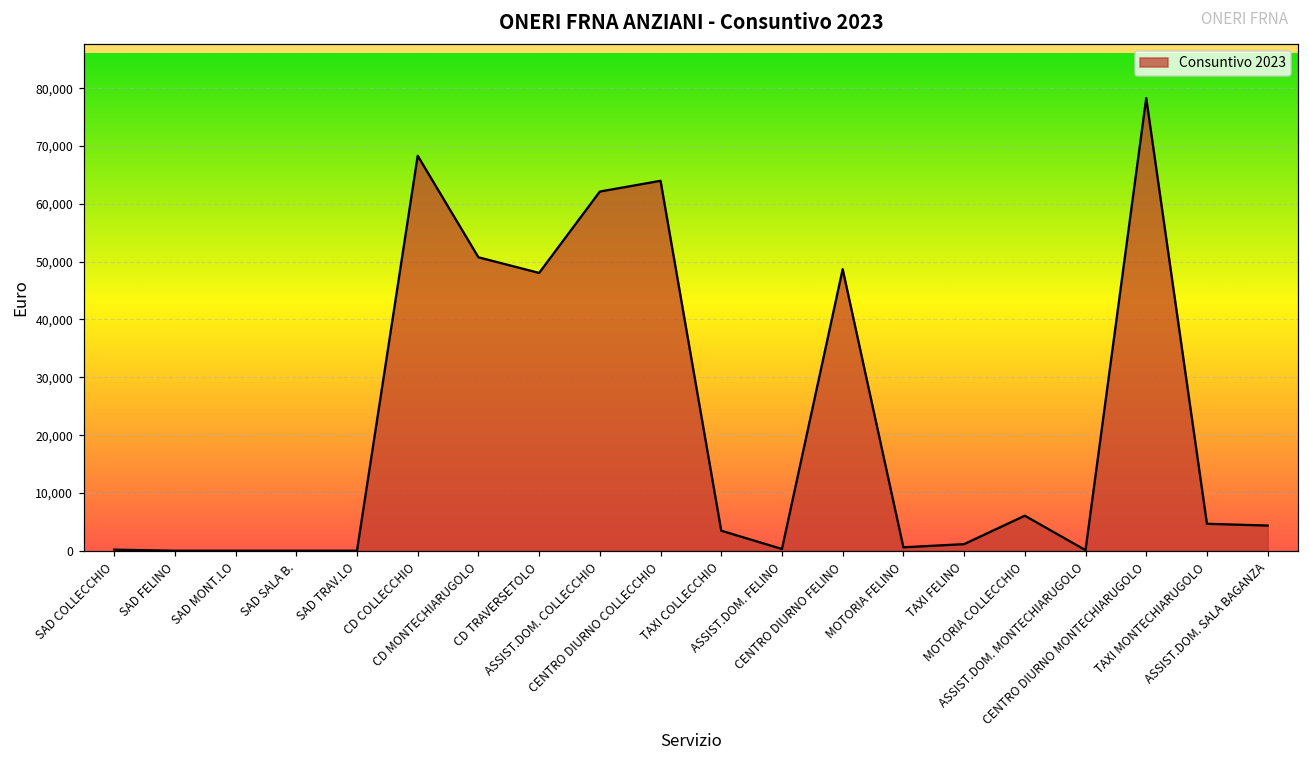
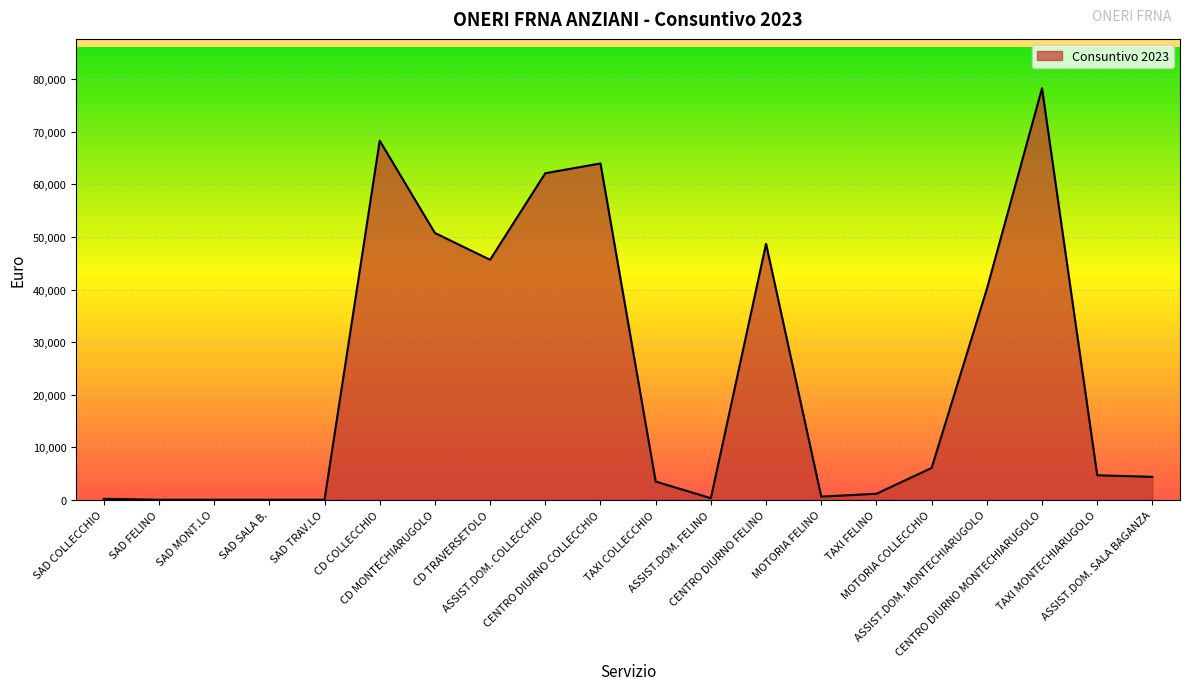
  {
    "SAD COLLECCHIO": "0",
    "SAD FELINO": "0",
    "SAD MONT.LO": "0",
    "SAD SALA B.": "0",
    "SAD TRAV.LO": "0",
    "CD COLLECCHIO": "68,000",
    "CD MONTECHIARUGOLO": "51,000",
-   "CD TRAVERSETOLO": "48,000",
+   "CD TRAVERSETOLO": "46,000",
    "ASSIST.DOM. COLLECCHIO": "62,000",
    "CENTRO DIURNO COLLECCHIO": "64,000",
    "TAXI COLLECCHIO": "3,000",
    "ASSIST.DOM. FELINO": "0",
    "CENTRO DIURNO FELINO": "49,000",
    "MOTORIA FELINO": "1,000",
    "TAXI FELINO": "1,000",
    "MOTORIA COLLECCHIO": "6,000",
-   "ASSIST.DOM. MONTECHIARUGOLO": "0",
+   "ASSIST.DOM. MONTECHIARUGOLO": "40,000",
    "CENTRO DIURNO MONTECHIARUGOLO": "78,000",
    "TAXI MONTECHIARUGOLO": "5,000",
    "ASSIST.DOM. SALA BAGANZA": "4,000"
  }
